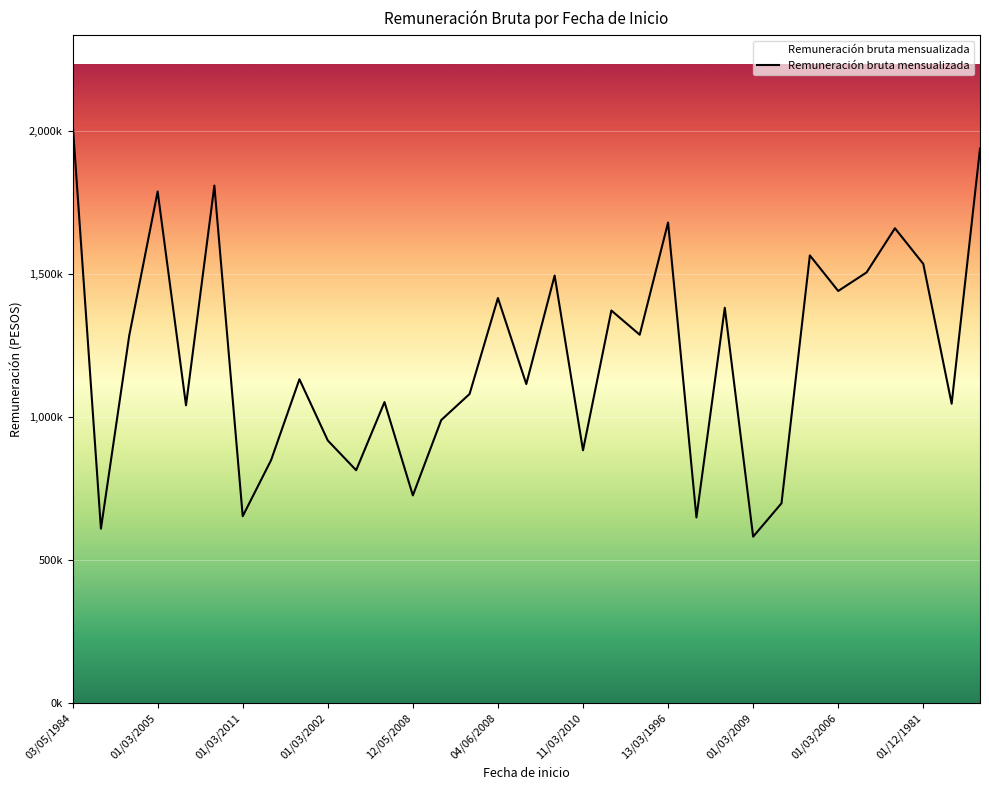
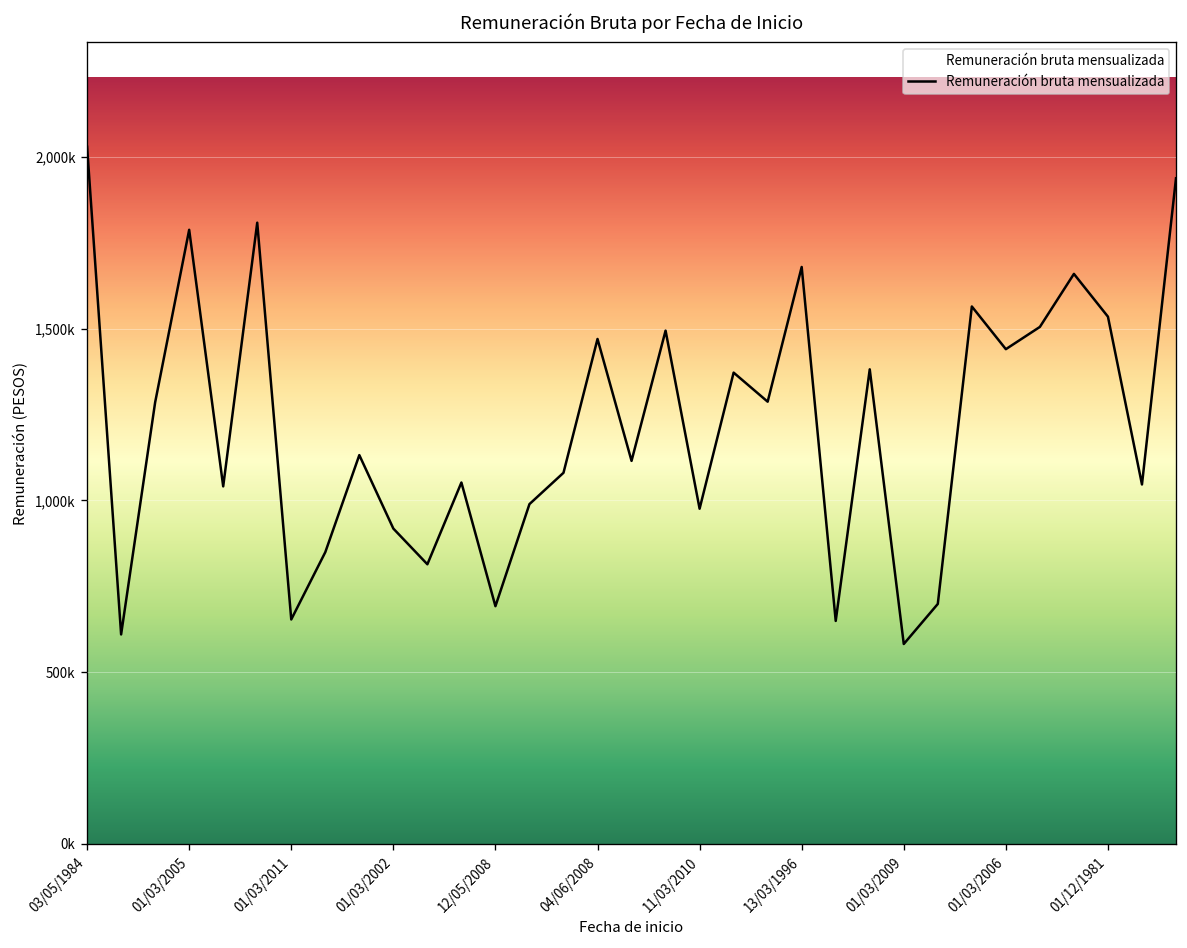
  {
    "01/03/2005": "1,790,000",
    "01/03/2011": "650,000",
-   "12/05/2008": "730,000",
-   "04/06/2008": "1,420,000",
-   "11/03/2010": "880,000",
+   "12/05/2008": "690,000",
+   "04/06/2008": "1,470,000",
+   "11/03/2010": "980,000",
    "13/03/1996": "1,680,000",
    "01/03/2009": "580,000",
    "01/03/2006": "1,440,000"
  }
